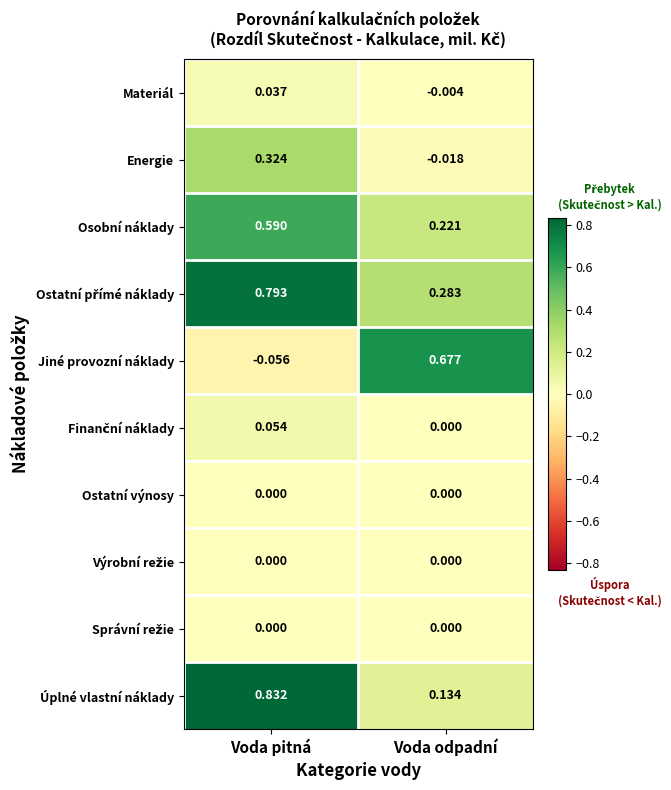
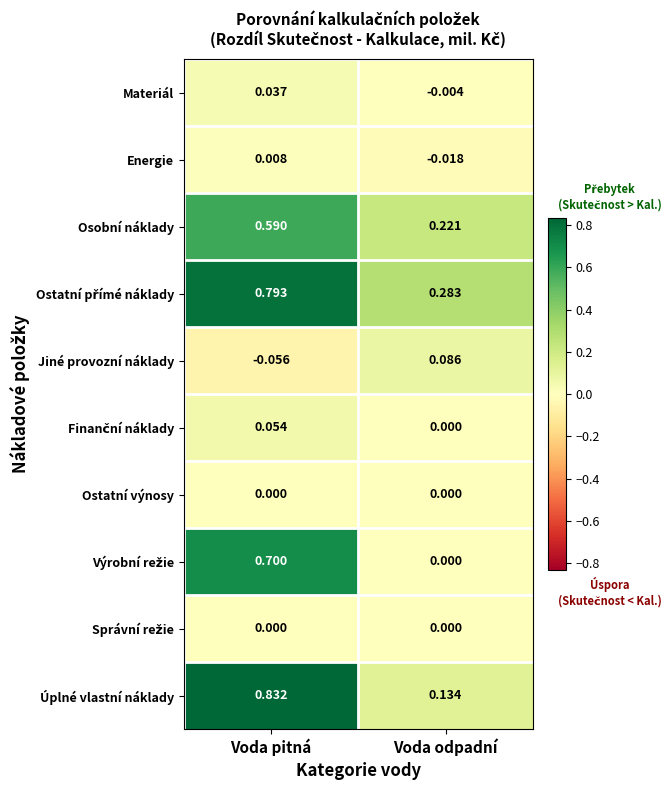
  {
    "Materiál": {
      "Voda pitná": 0.037,
      "Voda odpadní": -0.004
    },
    "Energie": {
-     "Voda pitná": 0.324,
+     "Voda pitná": 0.008,
      "Voda odpadní": -0.018
    },
    "Osobní náklady": {
      "Voda pitná": 0.590,
      "Voda odpadní": 0.221
    },
    "Ostatní přímé náklady": {
      "Voda pitná": 0.793,
      "Voda odpadní": 0.283
    },
    "Jiné provozní náklady": {
      "Voda pitná": -0.056,
-     "Voda odpadní": 0.677
+     "Voda odpadní": 0.086
    },
    "Finanční náklady": {
      "Voda pitná": 0.054,
      "Voda odpadní": 0.000
    },
    "Ostatní výnosy": {
      "Voda pitná": 0.000,
      "Voda odpadní": 0.000
    },
    "Výrobní režie": {
-     "Voda pitná": 0.000,
+     "Voda pitná": 0.700,
      "Voda odpadní": 0.000
    },
    "Správní režie": {
      "Voda pitná": 0.000,
      "Voda odpadní": 0.000
    },
    "Úplné vlastní náklady": {
      "Voda pitná": 0.832,
      "Voda odpadní": 0.134
    }
  }
